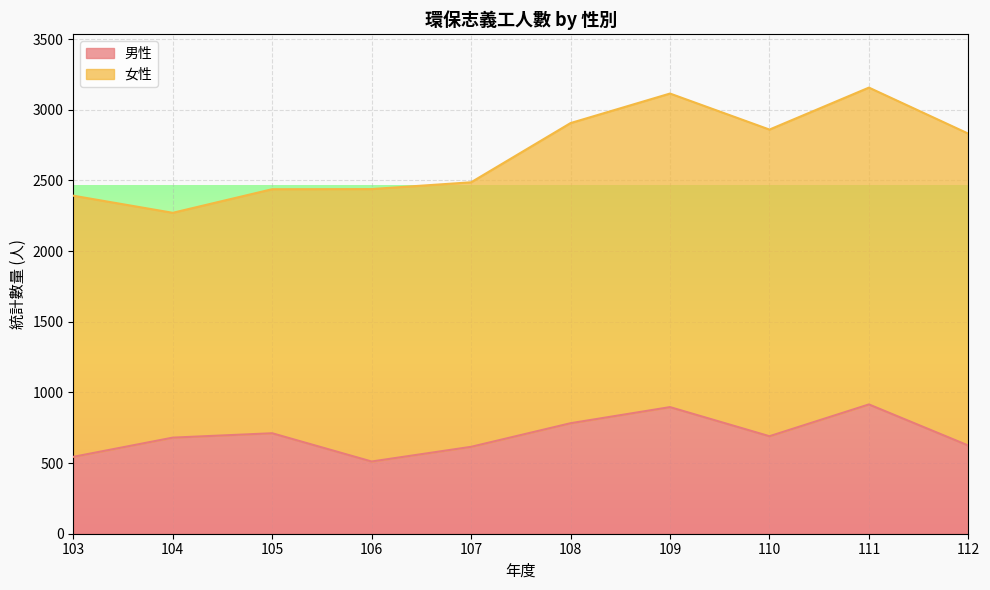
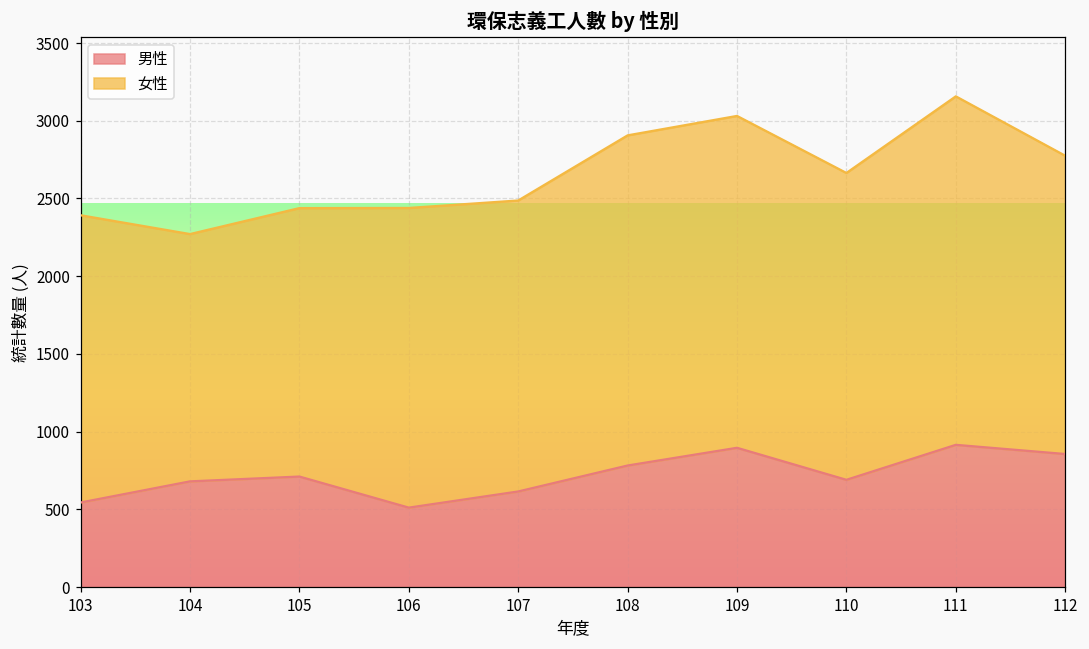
  {
    "男性": {
      "103": 540,
      "104": 680,
      "105": 710,
      "106": 510,
      "107": 620,
      "108": 780,
      "109": 900,
      "110": 690,
      "111": 920,
-     "112": 620
+     "112": 860
    },
    "女性": {
      "103": 1850,
      "104": 1590,
      "105": 1730,
      "106": 1930,
      "107": 1870,
      "108": 2120,
-     "109": 2220,
-     "110": 2170,
+     "109": 2140,
+     "110": 1970,
      "111": 2240,
-     "112": 2210
+     "112": 1920
    }
  }
